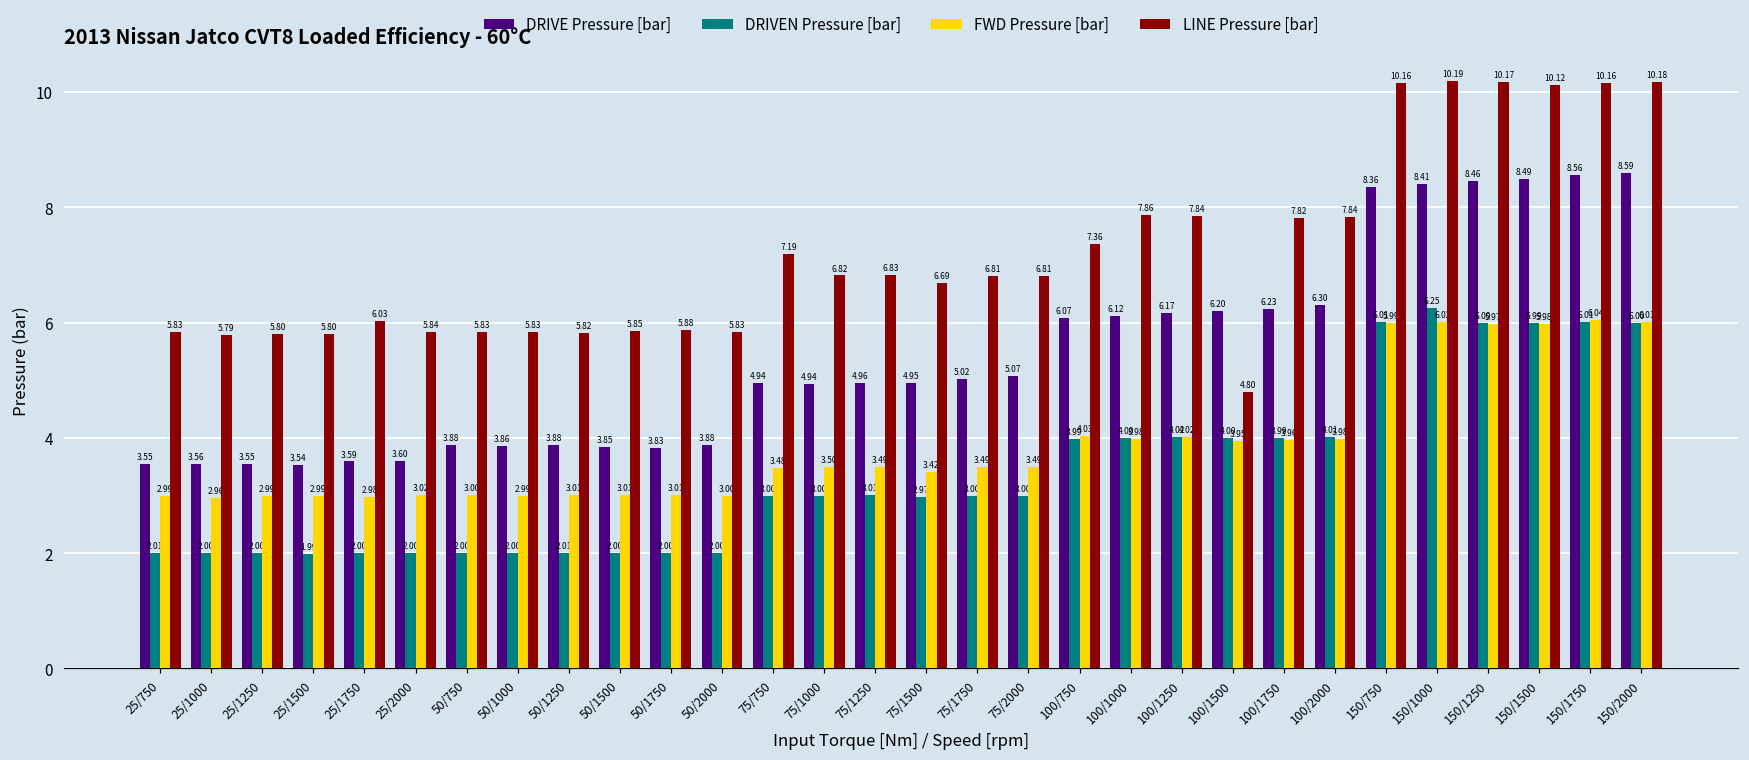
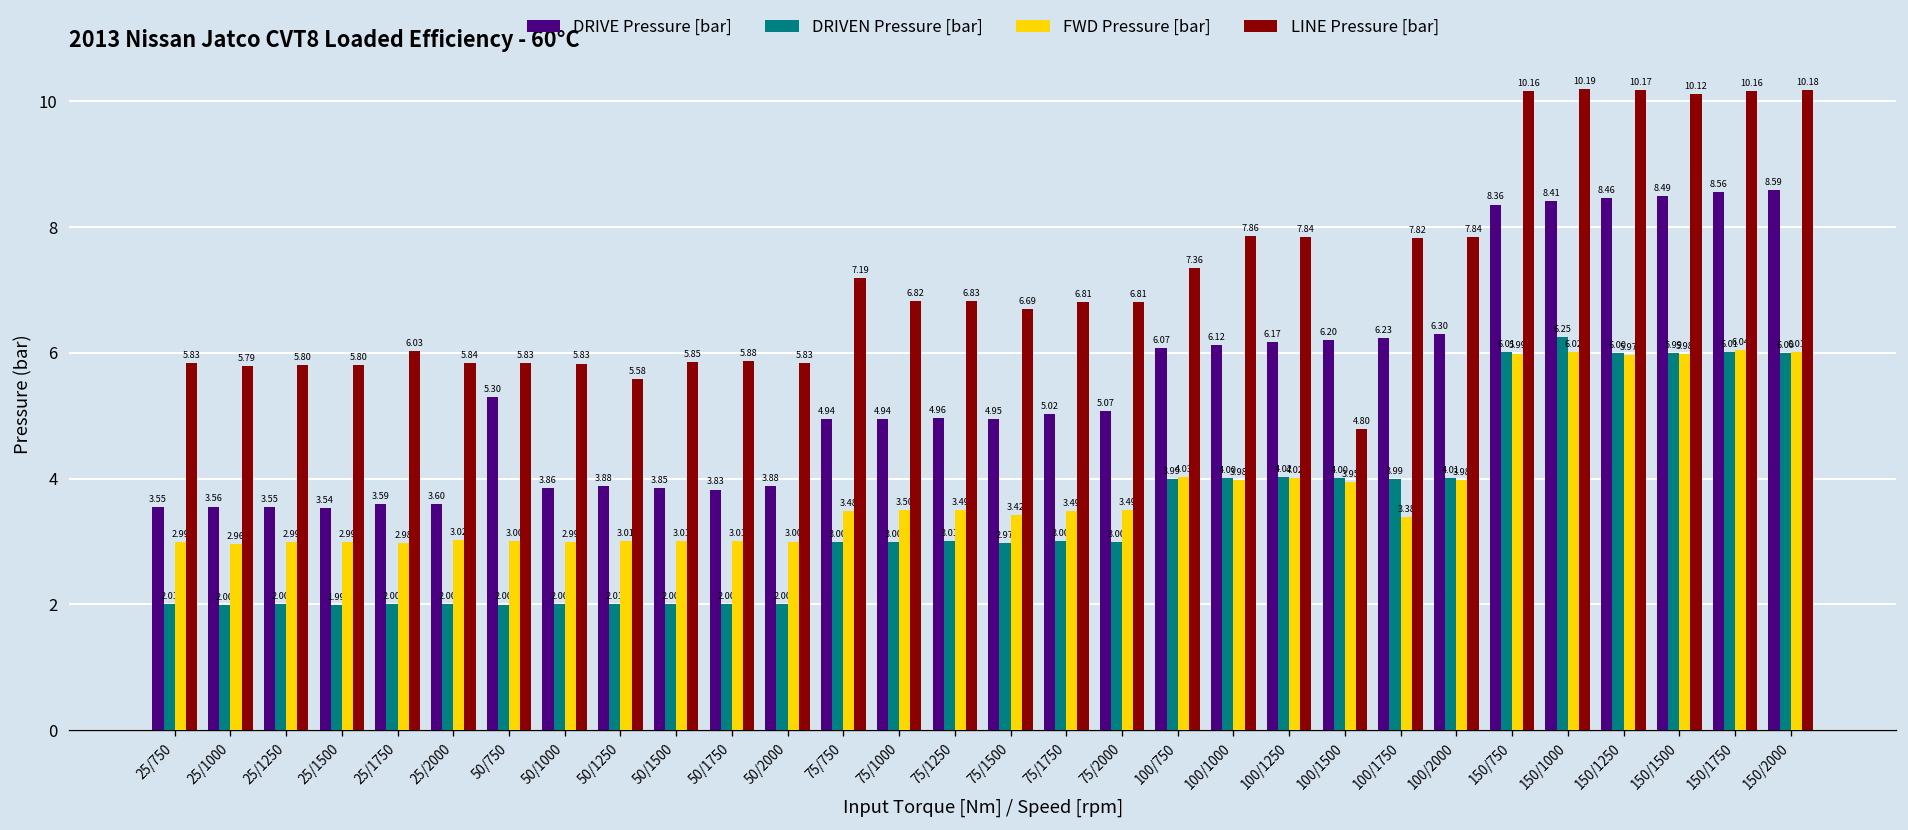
  {
    "DRIVE Pressure [bar]": {
      "25/750": 3.55,
      "25/1000": 3.56,
      "25/1250": 3.55,
      "25/1500": 3.54,
      "25/1750": 3.59,
      "25/2000": 3.60,
-     "50/750": 3.88,
+     "50/750": 5.30,
      "50/1000": 3.86,
      "50/1250": 3.88,
      "50/1500": 3.85,
      "50/1750": 3.83,
      "50/2000": 3.88,
      "75/750": 4.94,
      "75/1000": 4.94,
      "75/1250": 4.96,
      "75/1500": 4.95,
      "75/1750": 5.02,
      "75/2000": 5.07,
      "100/750": 6.07,
      "100/1000": 6.12,
      "100/1250": 6.17,
      "100/1500": 6.20,
      "100/1750": 6.23,
      "100/2000": 6.30,
      "150/750": 8.36,
      "150/1000": 8.41,
      "150/1250": 8.46,
      "150/1500": 8.49,
      "150/1750": 8.56,
      "150/2000": 8.59
    },
    "DRIVEN Pressure [bar]": {
      "25/750": 2.01,
      "25/1000": 2.00,
      "25/1250": 2.00,
      "25/1500": 1.99,
      "25/1750": 2.00,
      "25/2000": 2.00,
      "50/750": 2.00,
      "50/1000": 2.00,
      "50/1250": 2.01,
      "50/1500": 2.00,
      "50/1750": 2.00,
      "50/2000": 2.00,
      "75/750": 3.00,
      "75/1000": 3.00,
      "75/1250": 3.01,
      "75/1500": 2.97,
      "75/1750": 3.00,
      "75/2000": 3.00,
      "100/1750": 3.99,
      "150/1000": 6.25
    },
    "FWD Pressure [bar]": {
      "25/750": 2.99,
      "25/1000": 2.96,
      "25/1250": 2.99,
      "25/1500": 2.99,
      "25/1750": 2.98,
      "25/2000": 3.02,
      "50/750": 3.00,
      "50/1000": 2.99,
      "50/1250": 3.01,
      "50/1500": 3.01,
      "50/1750": 3.01,
      "50/2000": 3.00,
      "75/750": 3.48,
      "75/1000": 3.50,
      "75/1250": 3.49,
      "75/1500": 3.42,
      "75/1750": 3.49,
      "75/2000": 3.49,
-     "100/1750": 3.96,
+     "100/1750": 3.38,
      "150/1000": 6.02
    },
    "LINE Pressure [bar]": {
      "25/750": 5.83,
      "25/1000": 5.79,
      "25/1250": 5.80,
      "25/1500": 5.80,
      "25/1750": 6.03,
      "25/2000": 5.84,
      "50/750": 5.83,
      "50/1000": 5.83,
-     "50/1250": 5.82,
+     "50/1250": 5.58,
      "50/1500": 5.85,
      "50/1750": 5.88,
      "50/2000": 5.83,
      "75/750": 7.19,
      "75/1000": 6.82,
      "75/1250": 6.83,
      "75/1500": 6.69,
      "75/1750": 6.81,
      "75/2000": 6.81,
      "100/750": 7.36,
      "100/1000": 7.86,
      "100/1250": 7.84,
      "100/1500": 4.80,
      "100/1750": 7.82,
      "100/2000": 7.84,
      "150/750": 10.16,
      "150/1000": 10.19,
      "150/1250": 10.17,
      "150/1500": 10.12,
      "150/1750": 10.16,
      "150/2000": 10.18
    }
  }
